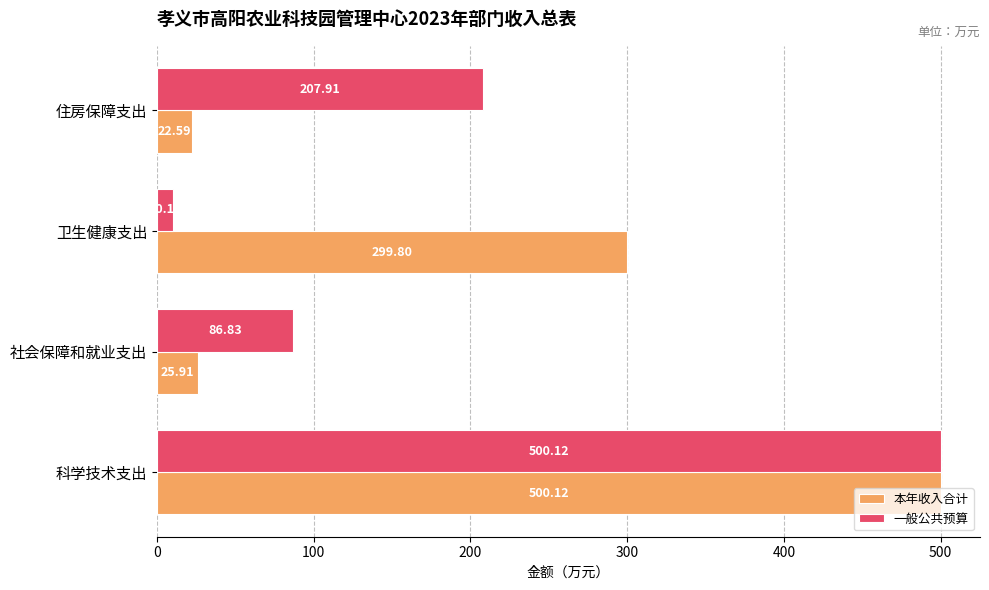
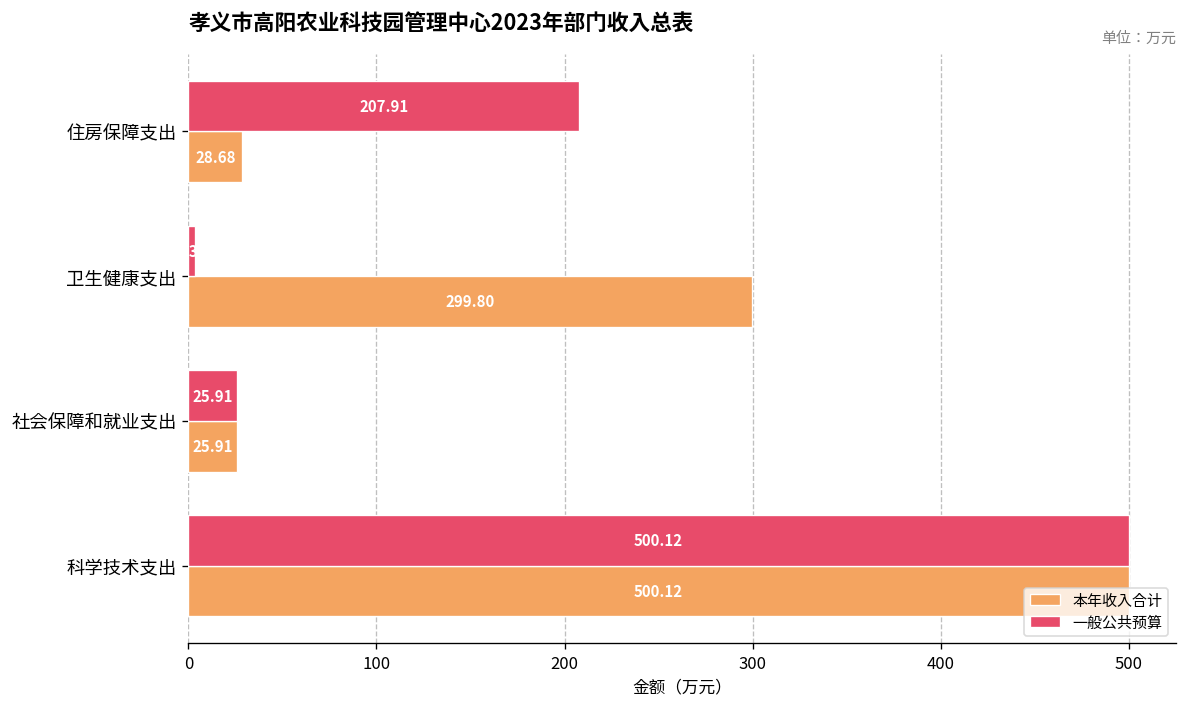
  {
    "本年收入合计": {
-     "住房保障支出": 22.59,
+     "住房保障支出": 28.68,
      "卫生健康支出": 299.80,
      "社会保障和就业支出": 25.91
    },
    "一般公共预算": {
      "住房保障支出": 207.91,
-     "卫生健康支出": 10,
-     "社会保障和就业支出": 86.83,
+     "卫生健康支出": 3,
+     "社会保障和就业支出": 25.91,
      "科学技术支出": 500.12
    }
  }
